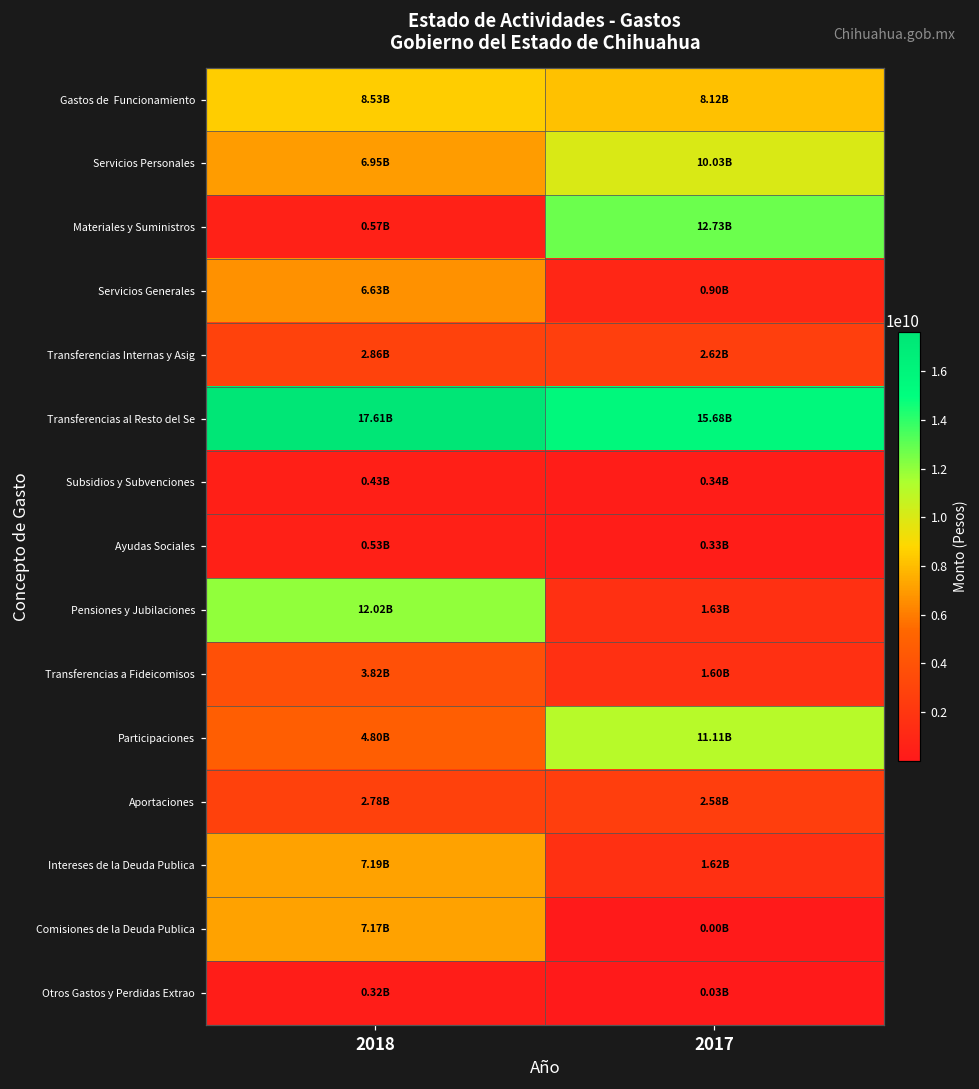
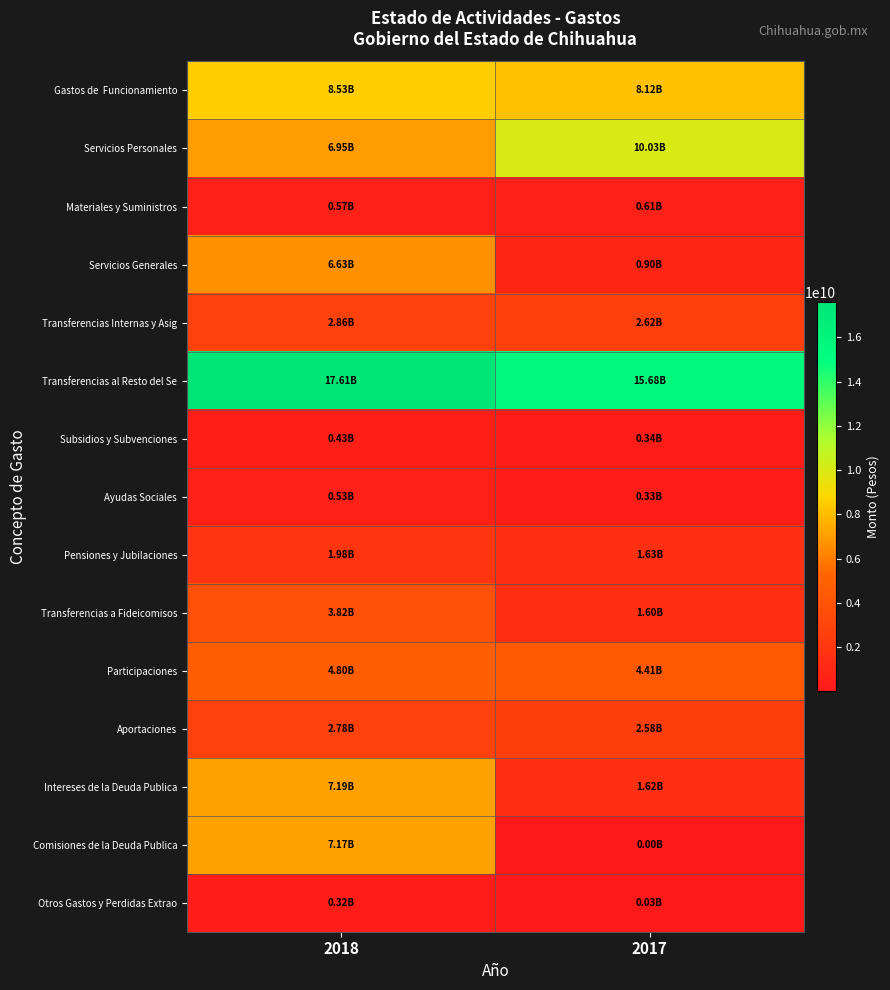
  {
    "Gastos de Funcionamiento": {
      "2018": "8.53B",
      "2017": "8.12B"
    },
    "Servicios Personales": {
      "2018": "6.95B",
      "2017": "10.03B"
    },
    "Materiales y Suministros": {
      "2018": "0.57B",
-     "2017": "12.73B"
+     "2017": "0.61B"
    },
    "Servicios Generales": {
      "2018": "6.63B",
      "2017": "0.90B"
    },
    "Transferencias Internas y Asig": {
      "2018": "2.86B",
      "2017": "2.62B"
    },
    "Transferencias al Resto del Se": {
      "2018": "17.61B",
      "2017": "15.68B"
    },
    "Subsidios y Subvenciones": {
      "2018": "0.43B",
      "2017": "0.34B"
    },
    "Ayudas Sociales": {
      "2018": "0.53B",
      "2017": "0.33B"
    },
    "Pensiones y Jubilaciones": {
-     "2018": "12.02B",
+     "2018": "1.98B",
      "2017": "1.63B"
    },
    "Transferencias a Fideicomisos": {
      "2018": "3.82B",
      "2017": "1.60B"
    },
    "Participaciones": {
      "2018": "4.80B",
-     "2017": "11.11B"
+     "2017": "4.41B"
    },
    "Aportaciones": {
      "2018": "2.78B",
      "2017": "2.58B"
    },
    "Intereses de la Deuda Publica": {
      "2018": "7.19B",
      "2017": "1.62B"
    },
    "Comisiones de la Deuda Publica": {
      "2018": "7.17B",
      "2017": "0.00B"
    },
    "Otros Gastos y Perdidas Extrao": {
      "2018": "0.32B",
      "2017": "0.03B"
    }
  }
